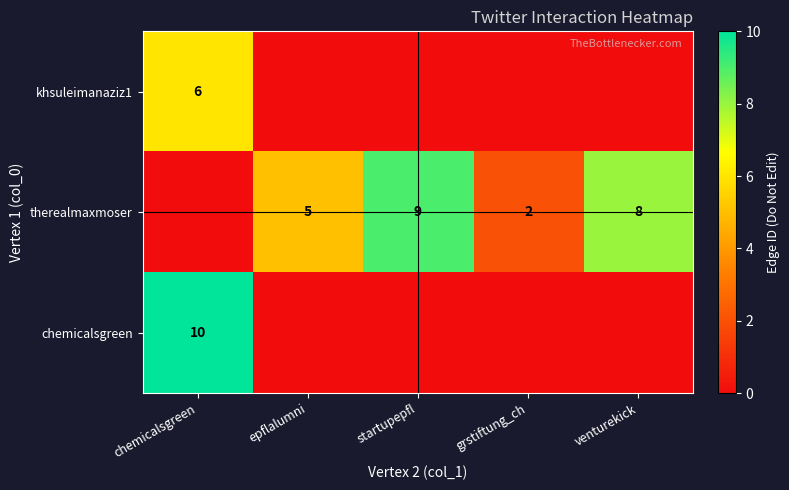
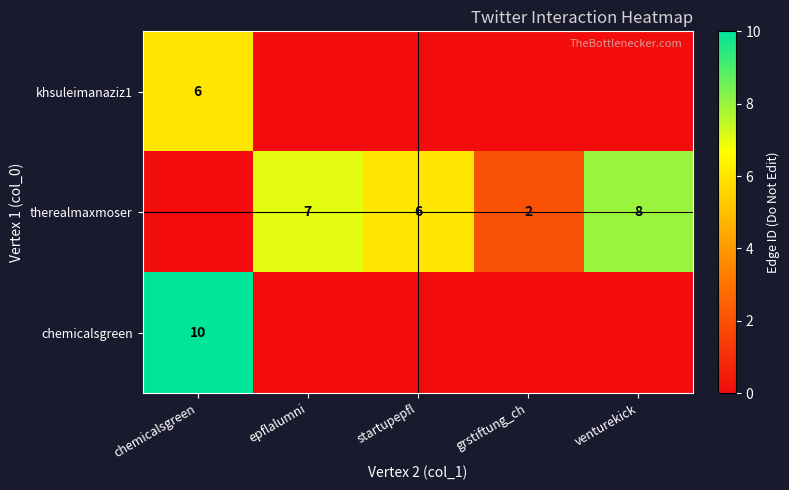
  {
    "khsuleimanaziz1": {
      "chemicalsgreen": 6
    },
    "therealmaxmoser": {
-     "epflalumni": 5,
-     "startupepfl": 9,
+     "epflalumni": 7,
+     "startupepfl": 6,
      "grstiftung_ch": 2,
      "venturekick": 8
    },
    "chemicalsgreen": {
      "chemicalsgreen": 10
    }
  }
